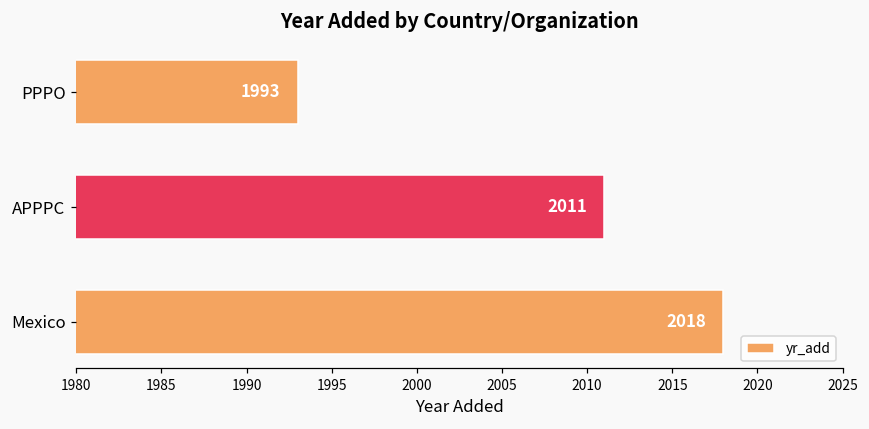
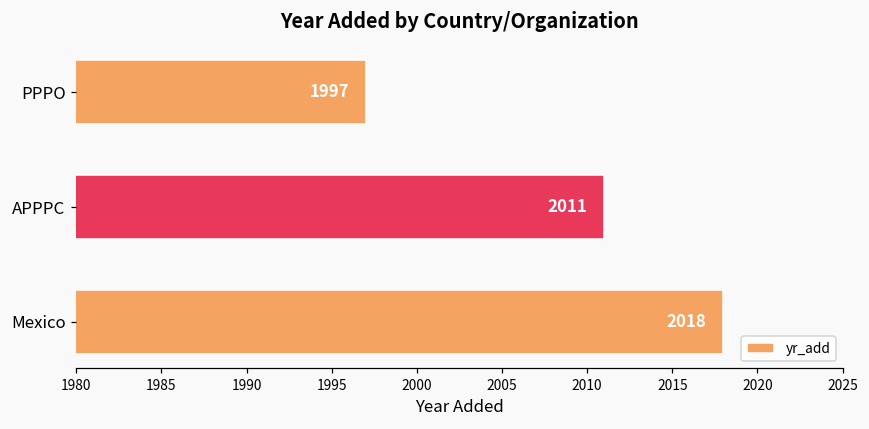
  {
-   "PPPO": 1993,
+   "PPPO": 1997,
    "APPPC": 2011,
    "Mexico": 2018
  }
